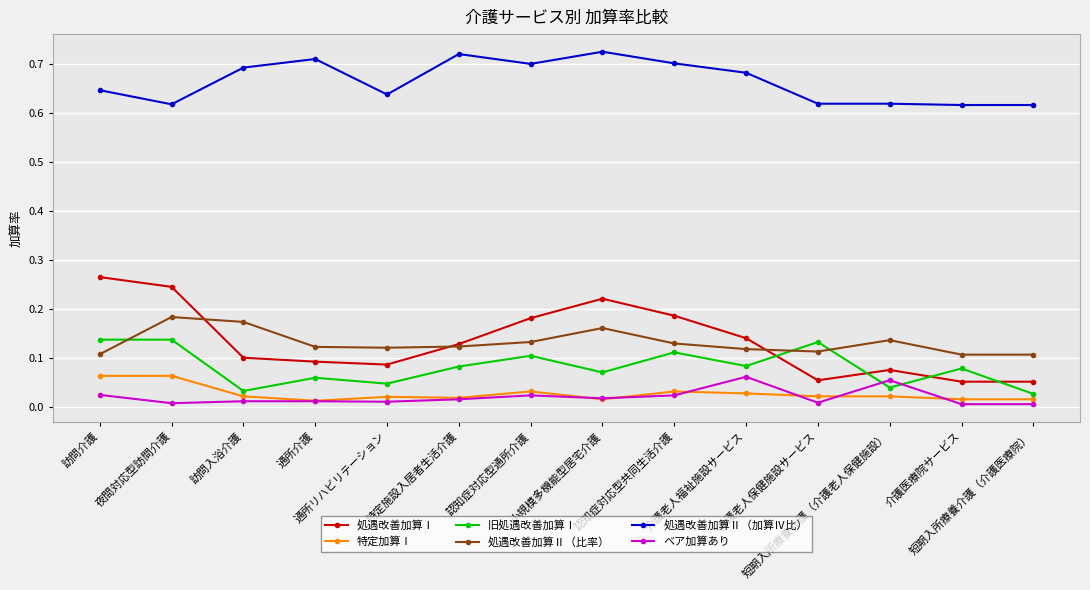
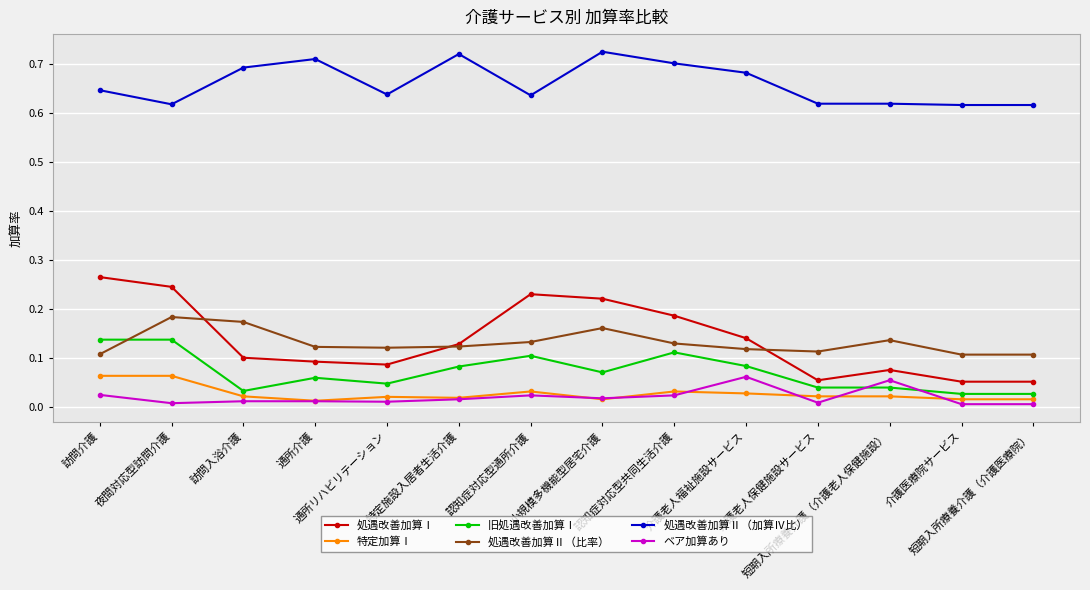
  {
    "処遇改善加算Ⅰ": {
      "訪問介護": 0.27,
      "夜間対応型訪問介護": 0.25,
      "訪問入浴介護": 0.10,
      "通所介護": 0.09,
      "通所リハビリテーション": 0.09,
-     "認知症対応型通所介護": 0.18,
+     "認知症対応型通所介護": 0.23,
      "小規模多機能型居宅介護": 0.22,
      "認知症対応型共同生活介護": 0.19,
      "介護老人福祉施設サービス": 0.14,
      "介護老人保健施設サービス": 0.05,
      "短期入所療養介護（介護老人保健施設）": 0.08,
      "介護医療院サービス": 0.05,
      "短期入所療養介護（介護医療院）": 0.05
    },
    "特定加算Ⅰ": {
      "訪問介護": 0.06,
      "夜間対応型訪問介護": 0.06,
      "訪問入浴介護": 0.02,
      "通所リハビリテーション": 0.02,
      "認知症対応型通所介護": 0.03,
      "認知症対応型共同生活介護": 0.03,
      "介護老人福祉施設サービス": 0.03,
      "介護老人保健施設サービス": 0.02,
      "短期入所療養介護（介護老人保健施設）": 0.02,
      "介護医療院サービス": 0.02,
      "短期入所療養介護（介護医療院）": 0.02
    },
    "旧処遇改善加算Ⅰ": {
      "訪問介護": 0.14,
      "夜間対応型訪問介護": 0.14,
      "訪問入浴介護": 0.03,
      "通所介護": 0.06,
      "通所リハビリテーション": 0.05,
      "特定施設入居者生活介護": 0.08,
      "認知症対応型通所介護": 0.10,
      "小規模多機能型居宅介護": 0.07,
      "認知症対応型共同生活介護": 0.11,
      "介護老人福祉施設サービス": 0.08,
-     "介護老人保健施設サービス": 0.13,
+     "介護老人保健施設サービス": 0.04,
      "短期入所療養介護（介護老人保健施設）": 0.04,
-     "介護医療院サービス": 0.08,
+     "介護医療院サービス": 0.03,
      "短期入所療養介護（介護医療院）": 0.03
    },
    "処遇改善加算Ⅱ（比率）": {
      "訪問介護": 0.11,
      "夜間対応型訪問介護": 0.18,
      "訪問入浴介護": 0.17,
      "通所介護": 0.12,
      "通所リハビリテーション": 0.12,
      "認知症対応型通所介護": 0.13,
      "小規模多機能型居宅介護": 0.16,
      "認知症対応型共同生活介護": 0.13,
      "介護老人福祉施設サービス": 0.12,
      "介護老人保健施設サービス": 0.11,
      "短期入所療養介護（介護老人保健施設）": 0.14,
      "介護医療院サービス": 0.11,
      "短期入所療養介護（介護医療院）": 0.11
    },
    "処遇改善加算Ⅱ（加算Ⅳ比）": {
      "訪問介護": 0.65,
      "夜間対応型訪問介護": 0.62,
      "訪問入浴介護": 0.69,
      "通所介護": 0.71,
      "通所リハビリテーション": 0.64,
      "特定施設入居者生活介護": 0.72,
-     "認知症対応型通所介護": 0.70,
+     "認知症対応型通所介護": 0.64,
      "小規模多機能型居宅介護": 0.73,
      "認知症対応型共同生活介護": 0.70,
      "介護老人福祉施設サービス": 0.68,
      "介護老人保健施設サービス": 0.62,
      "短期入所療養介護（介護老人保健施設）": 0.62,
      "介護医療院サービス": 0.62,
      "短期入所療養介護（介護医療院）": 0.62
    },
    "ベア加算あり": {
      "訪問介護": 0.02,
      "夜間対応型訪問介護": 0.01,
      "訪問入浴介護": 0.01,
      "通所リハビリテーション": 0.01,
      "認知症対応型通所介護": 0.02,
      "認知症対応型共同生活介護": 0.02,
      "介護老人福祉施設サービス": 0.06,
      "介護老人保健施設サービス": 0.01,
      "短期入所療養介護（介護老人保健施設）": 0.05,
      "介護医療院サービス": 0.01,
      "短期入所療養介護（介護医療院）": 0.01
    }
  }
